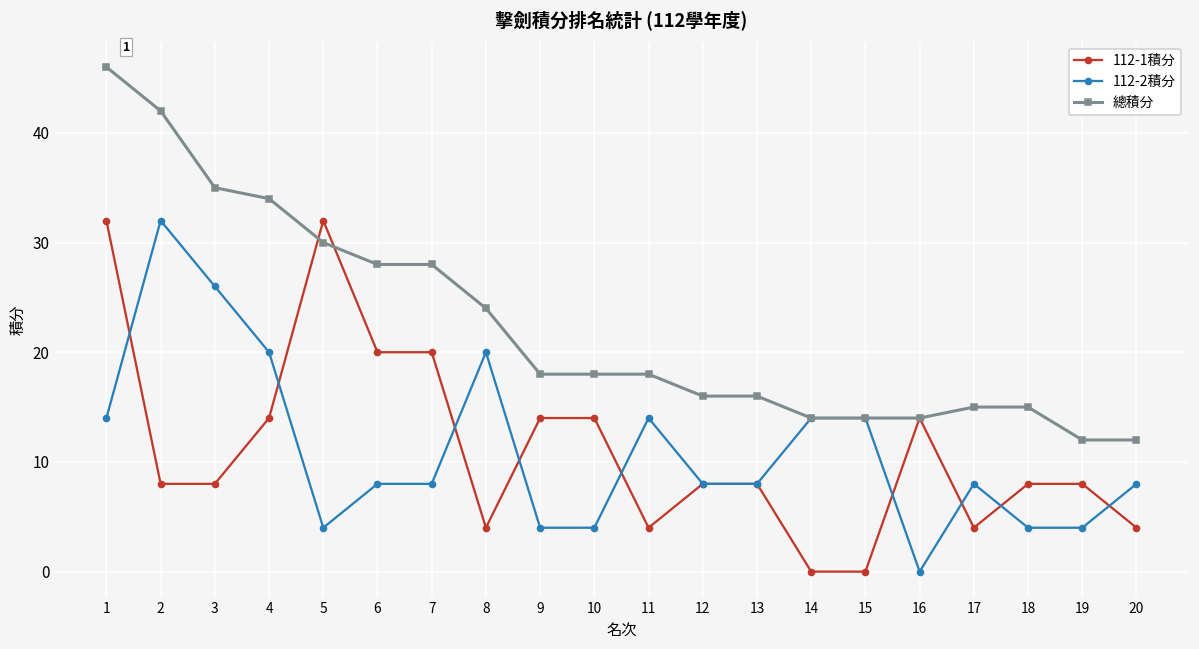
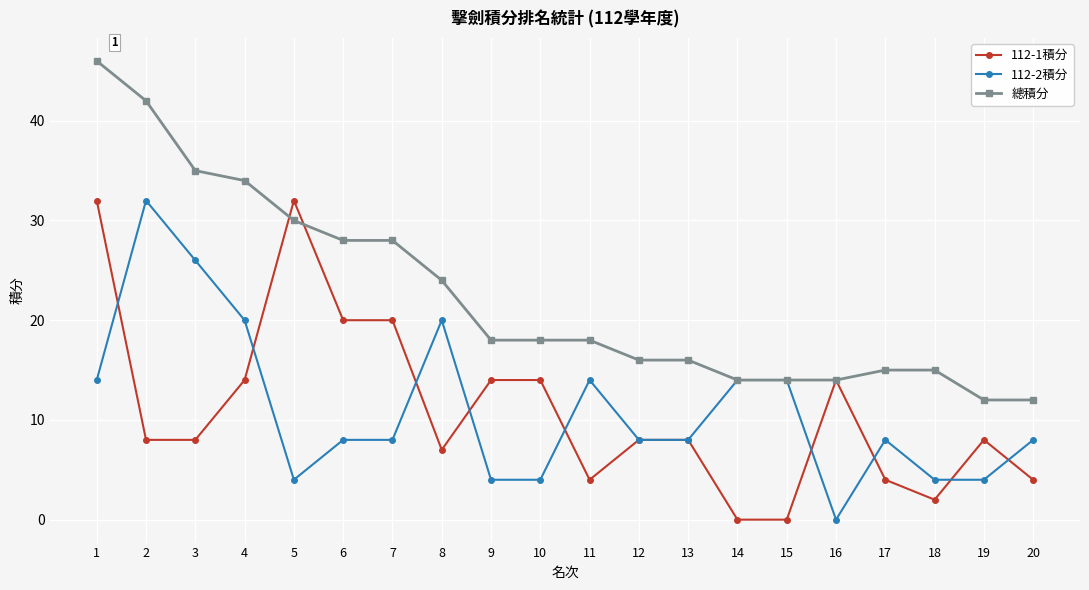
  {
    "112-1積分": {
      "1": 32,
      "2": 8,
      "3": 8,
      "4": 14,
      "5": 32,
      "6": 20,
      "7": 20,
-     "8": 4,
+     "8": 7,
      "9": 14,
      "10": 14,
      "11": 4,
      "14": 0,
      "15": 0,
      "17": 4,
-     "18": 8,
+     "18": 2,
      "19": 8,
      "20": 4
    },
    "112-2積分": {
      "1": 14,
      "2": 32,
      "3": 26,
      "4": 20,
      "5": 4,
      "6": 8,
      "7": 8,
      "8": 20,
      "9": 4,
      "10": 4,
      "11": 14,
      "16": 0,
      "17": 8,
      "18": 4,
      "19": 4,
      "20": 8
    },
    "總積分": {
      "2": 42,
      "3": 35,
      "4": 34,
      "5": 30,
      "6": 28,
      "7": 28,
      "8": 24,
      "9": 18,
      "10": 18,
      "11": 18,
      "12": 16,
      "13": 16,
      "17": 15,
      "18": 15,
      "19": 12,
      "20": 12
    }
  }
